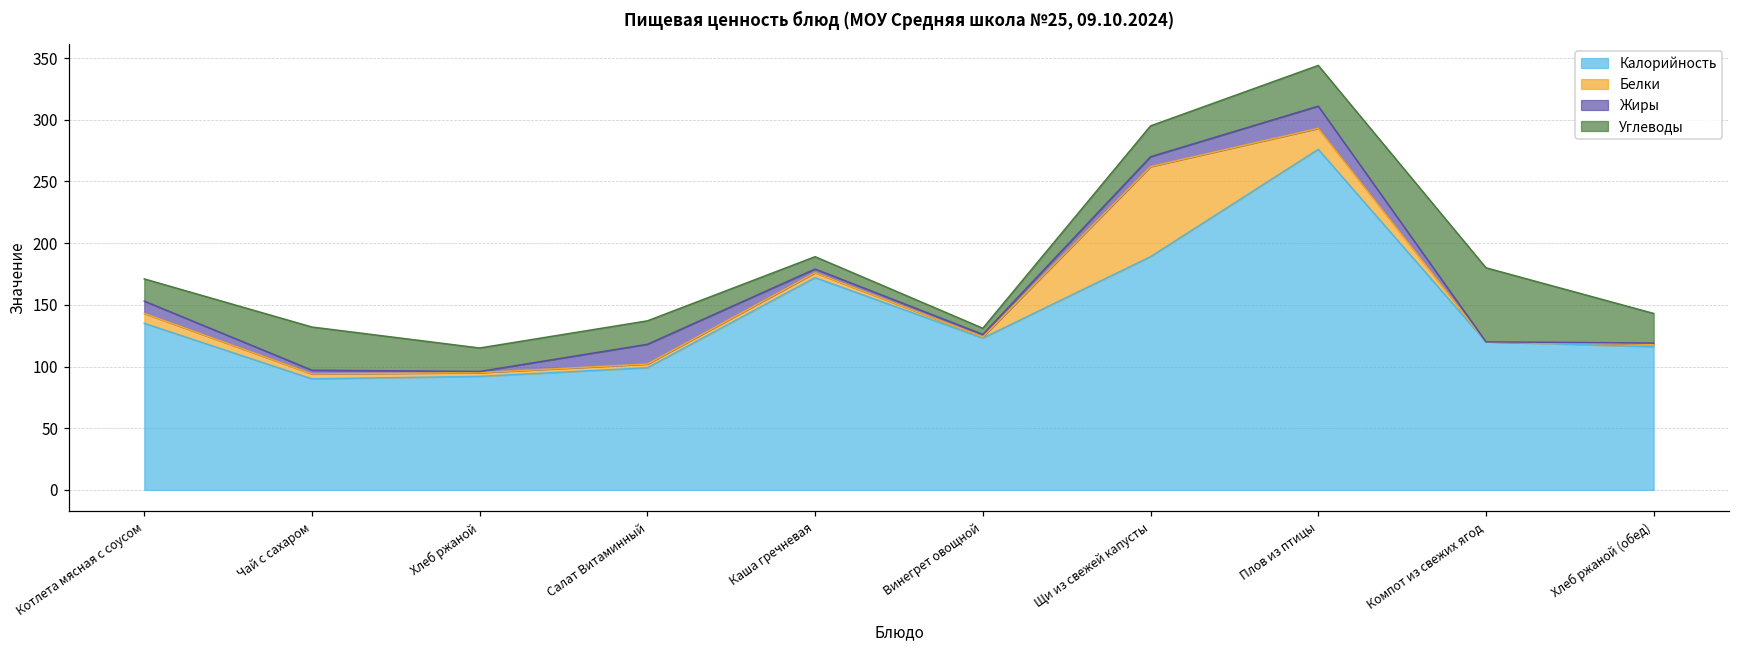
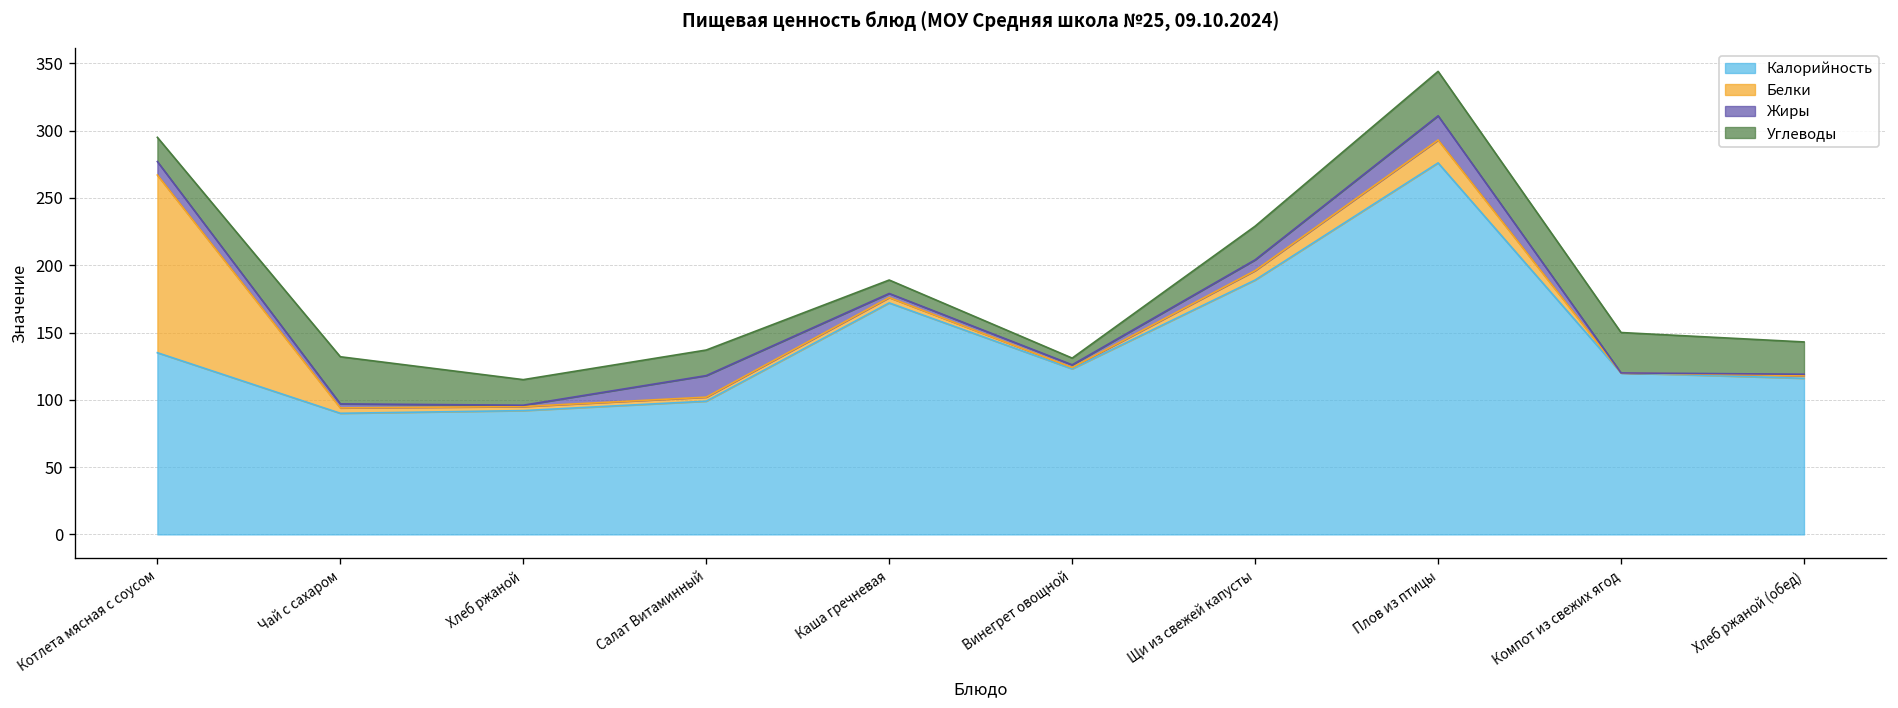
  {
    "Калорийность": {
      "Котлета мясная с соусом": 135,
      "Чай с сахаром": 90,
      "Хлеб ржаной": 92,
      "Салат Витаминный": 99,
      "Каша гречневая": 172,
      "Щи из свежей капусты": 189,
      "Плов из птицы": 276
    },
    "Белки": {
-     "Котлета мясная с соусом": 8,
+     "Котлета мясная с соусом": 132,
      "Чай с сахаром": 4,
      "Салат Витаминный": 3,
      "Каша гречневая": 4,
-     "Щи из свежей капусты": 73,
+     "Щи из свежей капусты": 7,
      "Плов из птицы": 17
    },
    "Жиры": {
      "Котлета мясная с соусом": 10,
      "Чай с сахаром": 3,
      "Салат Витаминный": 16,
      "Каша гречневая": 3,
      "Щи из свежей капусты": 8,
      "Плов из птицы": 18
    },
    "Углеводы": {
      "Котлета мясная с соусом": 18,
      "Чай с сахаром": 35,
      "Хлеб ржаной": 19,
      "Салат Витаминный": 19,
      "Каша гречневая": 10,
      "Винегрет овощной": 5,
      "Щи из свежей капусты": 25,
      "Плов из птицы": 33,
-     "Компот из свежих ягод": 60,
+     "Компот из свежих ягод": 30,
      "Хлеб ржаной (обед)": 24
    }
  }
